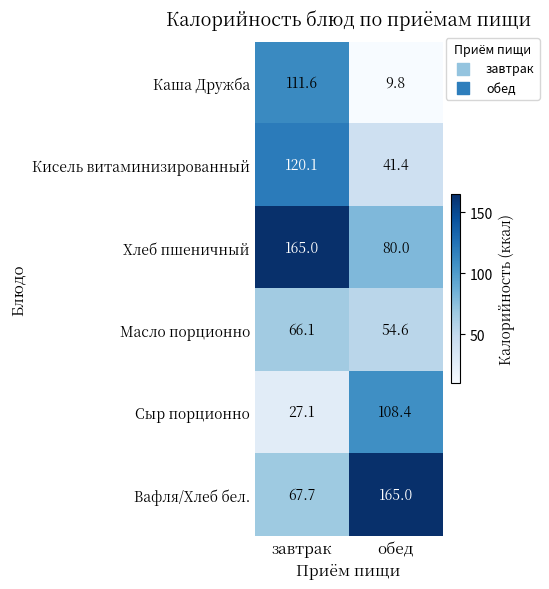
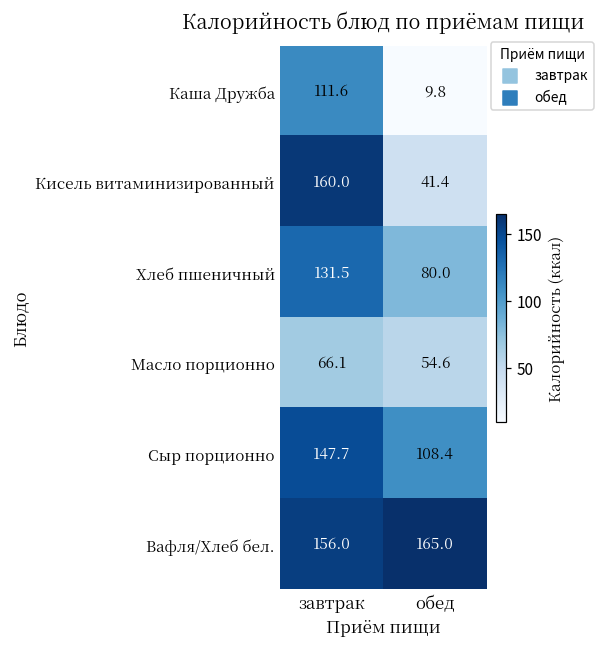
  {
    "Каша Дружба": {
      "завтрак": 111.6,
      "обед": 9.8
    },
    "Кисель витаминизированный": {
-     "завтрак": 120.1,
+     "завтрак": 160.0,
      "обед": 41.4
    },
    "Хлеб пшеничный": {
-     "завтрак": 165.0,
+     "завтрак": 131.5,
      "обед": 80.0
    },
    "Масло порционно": {
      "завтрак": 66.1,
      "обед": 54.6
    },
    "Сыр порционно": {
-     "завтрак": 27.1,
+     "завтрак": 147.7,
      "обед": 108.4
    },
    "Вафля/Хлеб бел.": {
-     "завтрак": 67.7,
+     "завтрак": 156.0,
      "обед": 165.0
    }
  }
